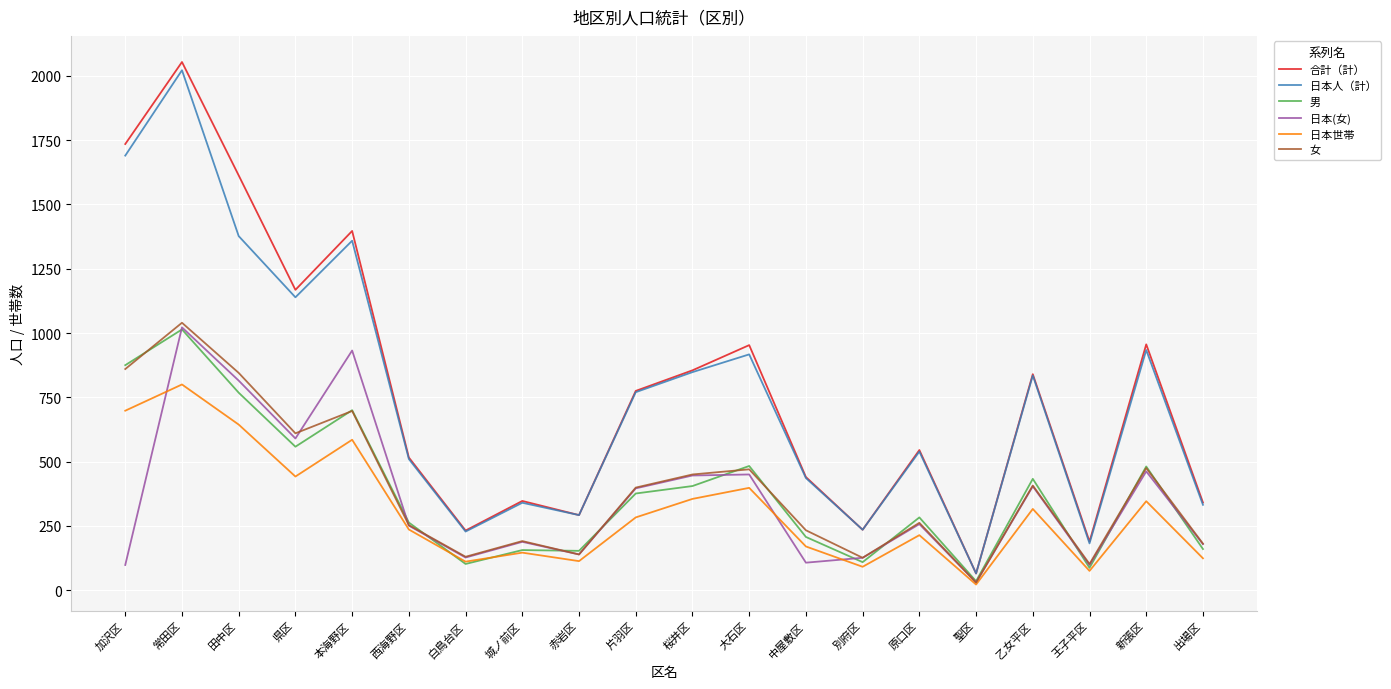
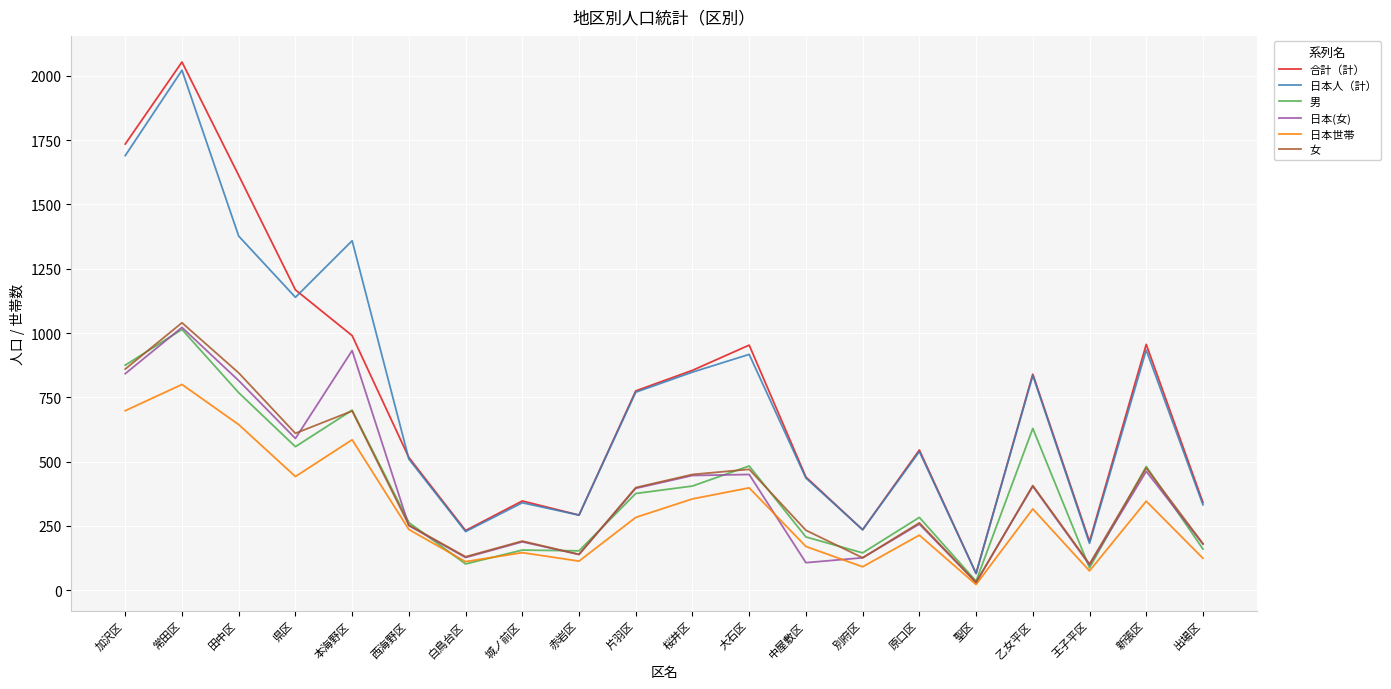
  {
    "合計（計）": {
      "加沢区": 1740,
      "常田区": 2050,
      "田中区": 1610,
      "県区": 1170,
-     "本海野区": 1400,
+     "本海野区": 990,
      "大石区": 950,
      "新張区": 960
    },
    "日本人（計）": {
      "加沢区": 1690,
      "常田区": 2020,
      "田中区": 1380,
      "県区": 1140,
      "本海野区": 1360,
      "大石区": 920,
      "新張区": 930
    },
    "男": {
      "加沢区": 880,
      "田中区": 770,
      "県区": 560,
      "赤岩区": 150,
      "片羽区": 380,
      "桜井区": 410,
      "大石区": 480,
      "中屋敷区": 210,
-     "別府区": 110,
+     "別府区": 150,
      "原口区": 280,
-     "乙女平区": 430,
+     "乙女平区": 630,
      "王子平区": 90,
      "出場区": 160
    },
    "日本(女)": {
-     "加沢区": 100,
+     "加沢区": 840,
      "田中区": 820,
      "県区": 590,
      "本海野区": 930,
      "大石区": 450,
      "中屋敷区": 110,
      "新張区": 460
    },
    "日本世帯": {
      "加沢区": 700,
      "常田区": 800,
      "田中区": 640,
      "県区": 440,
      "本海野区": 590,
      "西海野区": 240,
      "赤岩区": 110,
      "片羽区": 280,
      "桜井区": 360,
      "大石区": 400,
      "中屋敷区": 170,
      "別府区": 90,
      "原口区": 210,
      "乙女平区": 320,
      "王子平区": 80,
      "新張区": 350,
      "出場区": 120
    },
    "女": {
      "加沢区": 860,
      "常田区": 1040,
      "田中区": 850,
      "県区": 610,
      "大石区": 470,
      "中屋敷区": 230
    }
  }
